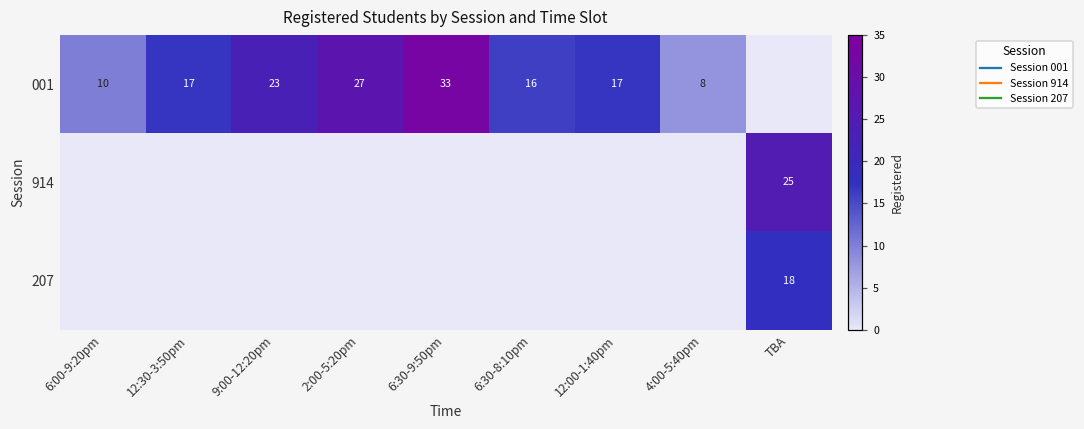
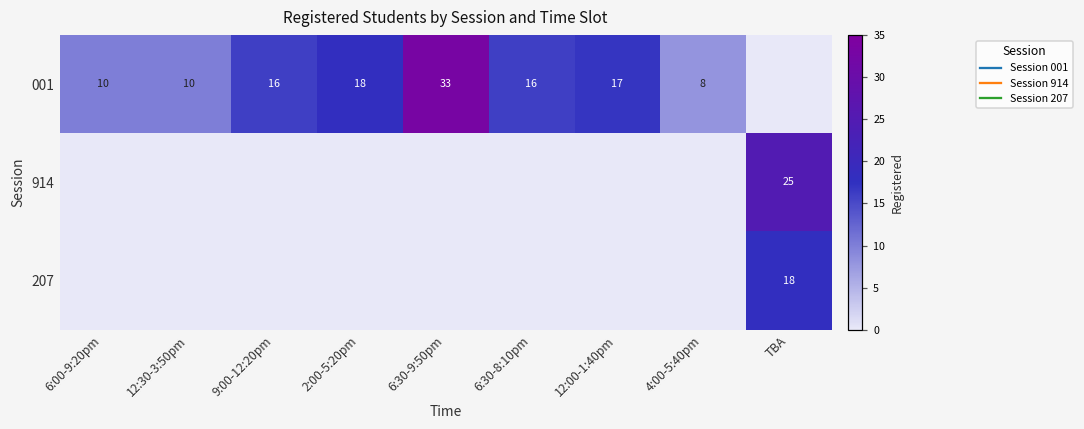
  {
    "001": {
      "6:00-9:20pm": 10,
-     "12:30-3:50pm": 17,
-     "9:00-12:20pm": 23,
-     "2:00-5:20pm": 27,
+     "12:30-3:50pm": 10,
+     "9:00-12:20pm": 16,
+     "2:00-5:20pm": 18,
      "6:30-9:50pm": 33,
      "6:30-8:10pm": 16,
      "12:00-1:40pm": 17,
      "4:00-5:40pm": 8
    },
    "914": {
      "TBA": 25
    },
    "207": {
      "TBA": 18
    }
  }
